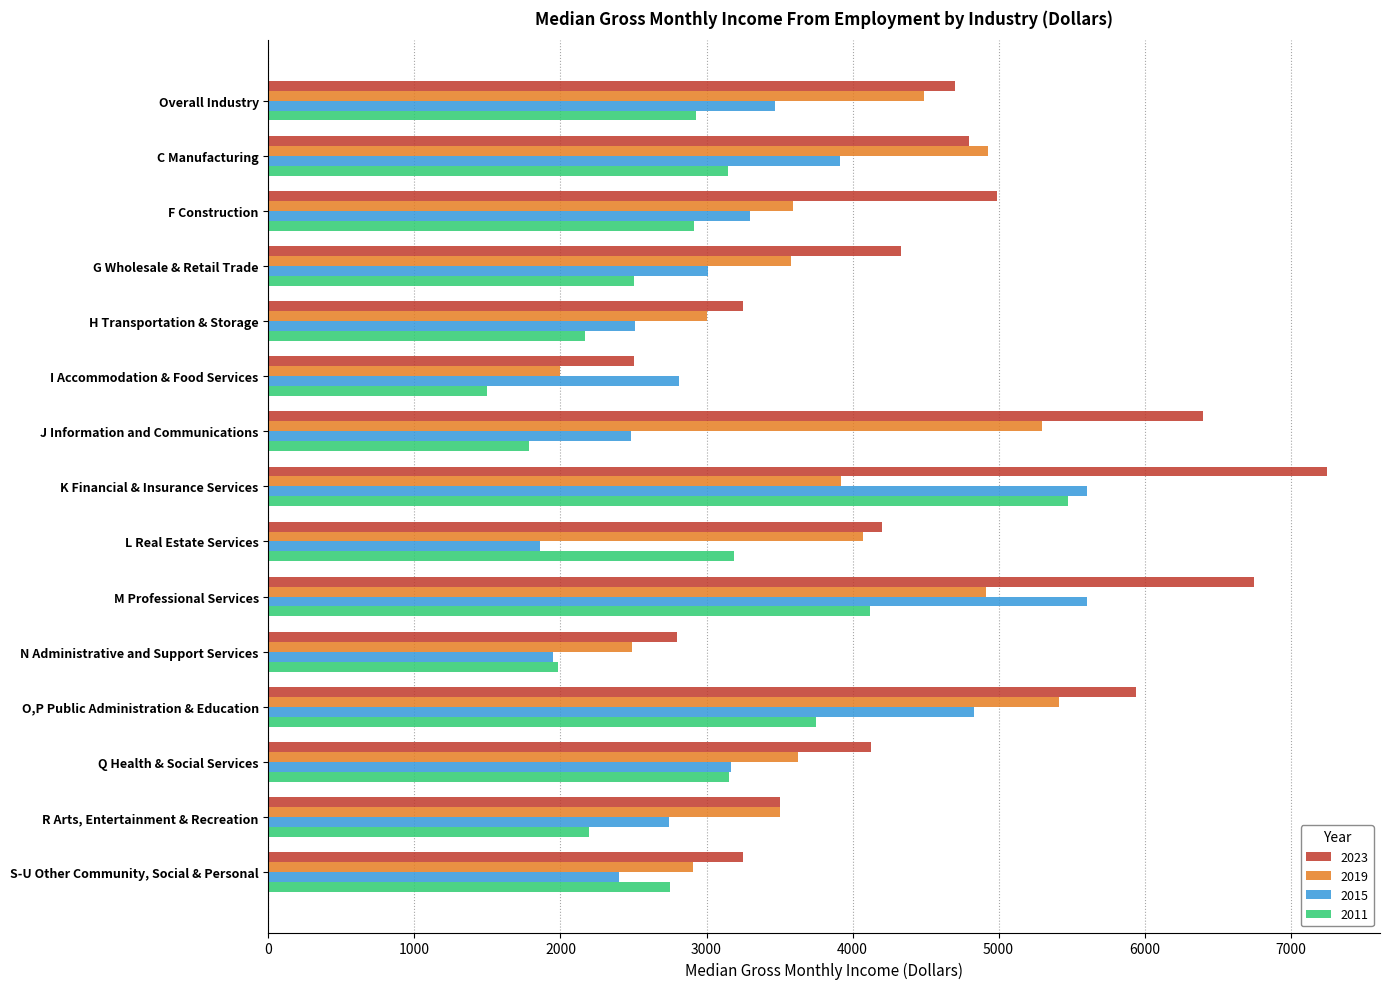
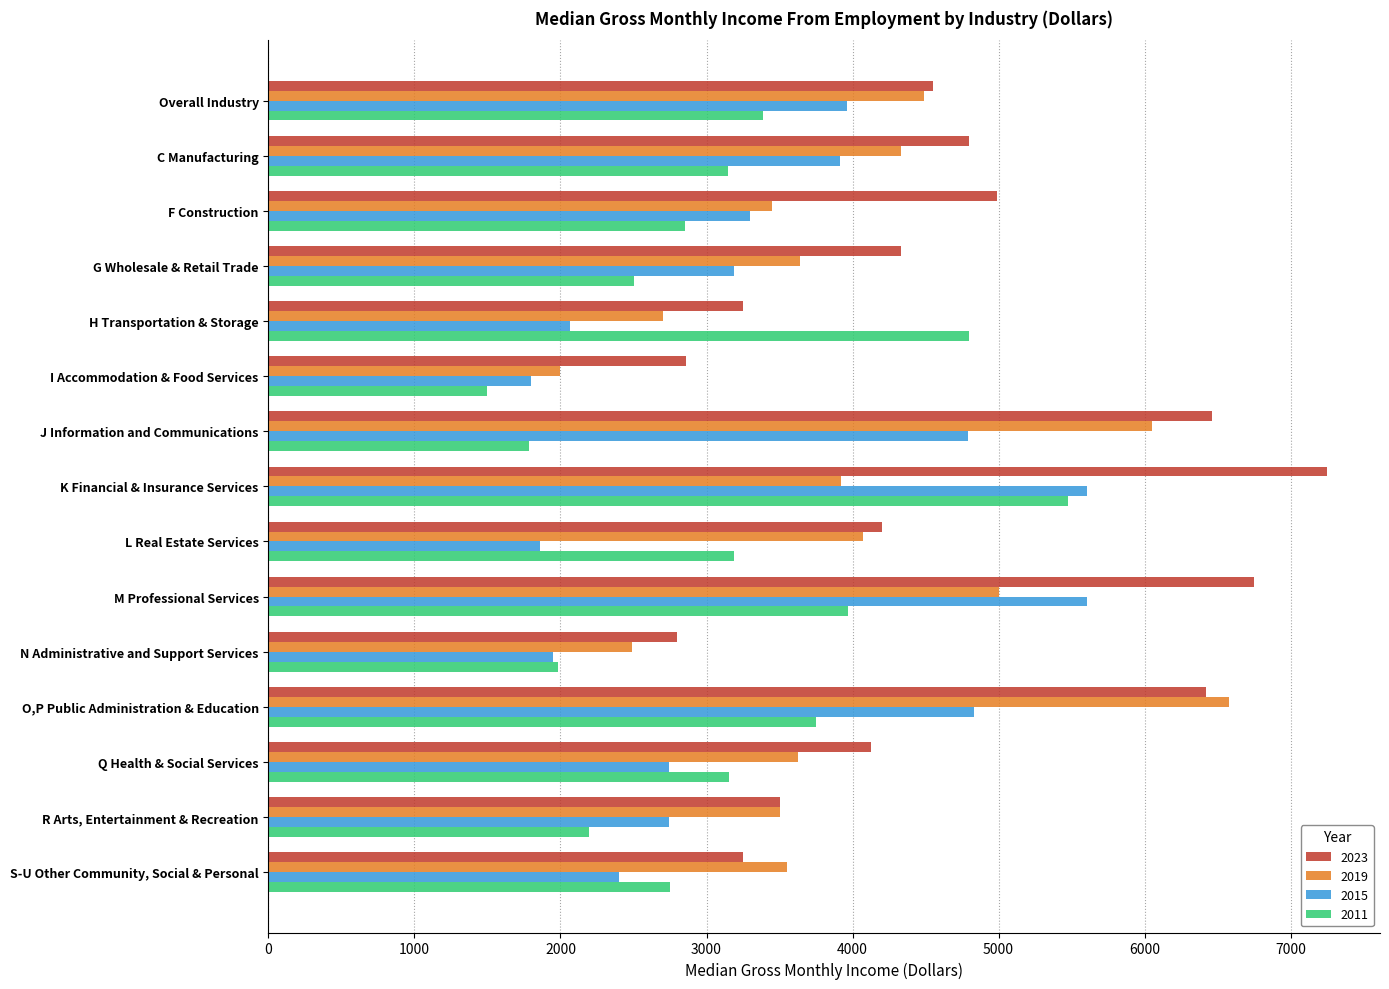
  {
    "2023": {
-     "Overall Industry": 4700,
+     "Overall Industry": 4550,
      "C Manufacturing": 4800,
      "F Construction": 4990,
      "G Wholesale & Retail Trade": 4330,
      "H Transportation & Storage": 3250,
-     "I Accommodation & Food Services": 2500,
-     "J Information and Communications": 6400,
+     "I Accommodation & Food Services": 2860,
+     "J Information and Communications": 6470,
      "K Financial & Insurance Services": 7250,
      "L Real Estate Services": 4200,
      "M Professional Services": 6750,
      "N Administrative and Support Services": 2800,
-     "O,P Public Administration & Education": 5940,
+     "O,P Public Administration & Education": 6420,
      "Q Health & Social Services": 4130,
      "R Arts, Entertainment & Recreation": 3500,
      "S-U Other Community, Social & Personal": 3250
    },
    "2019": {
      "Overall Industry": 4490,
-     "C Manufacturing": 4930,
-     "F Construction": 3590,
-     "G Wholesale & Retail Trade": 3580,
-     "H Transportation & Storage": 3000,
+     "C Manufacturing": 4330,
+     "F Construction": 3450,
+     "G Wholesale & Retail Trade": 3640,
+     "H Transportation & Storage": 2700,
      "I Accommodation & Food Services": 2000,
-     "J Information and Communications": 5300,
+     "J Information and Communications": 6050,
      "K Financial & Insurance Services": 3920,
      "L Real Estate Services": 4070,
-     "M Professional Services": 4910,
+     "M Professional Services": 5000,
      "N Administrative and Support Services": 2490,
-     "O,P Public Administration & Education": 5420,
+     "O,P Public Administration & Education": 6580,
      "Q Health & Social Services": 3630,
      "R Arts, Entertainment & Recreation": 3500,
-     "S-U Other Community, Social & Personal": 2910
+     "S-U Other Community, Social & Personal": 3550
    },
    "2015": {
-     "Overall Industry": 3470,
+     "Overall Industry": 3960,
      "C Manufacturing": 3920,
      "F Construction": 3300,
-     "G Wholesale & Retail Trade": 3010,
-     "H Transportation & Storage": 2510,
-     "I Accommodation & Food Services": 2810,
-     "J Information and Communications": 2480,
+     "G Wholesale & Retail Trade": 3190,
+     "H Transportation & Storage": 2060,
+     "I Accommodation & Food Services": 1800,
+     "J Information and Communications": 4790,
      "K Financial & Insurance Services": 5600,
      "L Real Estate Services": 1860,
      "M Professional Services": 5600,
      "N Administrative and Support Services": 1950,
      "O,P Public Administration & Education": 4830,
-     "Q Health & Social Services": 3170,
+     "Q Health & Social Services": 2750,
      "R Arts, Entertainment & Recreation": 2740,
      "S-U Other Community, Social & Personal": 2400
    },
    "2011": {
-     "Overall Industry": 2930,
+     "Overall Industry": 3380,
      "C Manufacturing": 3150,
-     "F Construction": 2920,
+     "F Construction": 2850,
      "G Wholesale & Retail Trade": 2500,
-     "H Transportation & Storage": 2170,
+     "H Transportation & Storage": 4800,
      "I Accommodation & Food Services": 1490,
      "J Information and Communications": 1780,
      "K Financial & Insurance Services": 5470,
      "L Real Estate Services": 3190,
-     "M Professional Services": 4120,
+     "M Professional Services": 3970,
      "N Administrative and Support Services": 1990,
      "O,P Public Administration & Education": 3750,
      "Q Health & Social Services": 3160,
      "R Arts, Entertainment & Recreation": 2190,
      "S-U Other Community, Social & Personal": 2750
    }
  }
